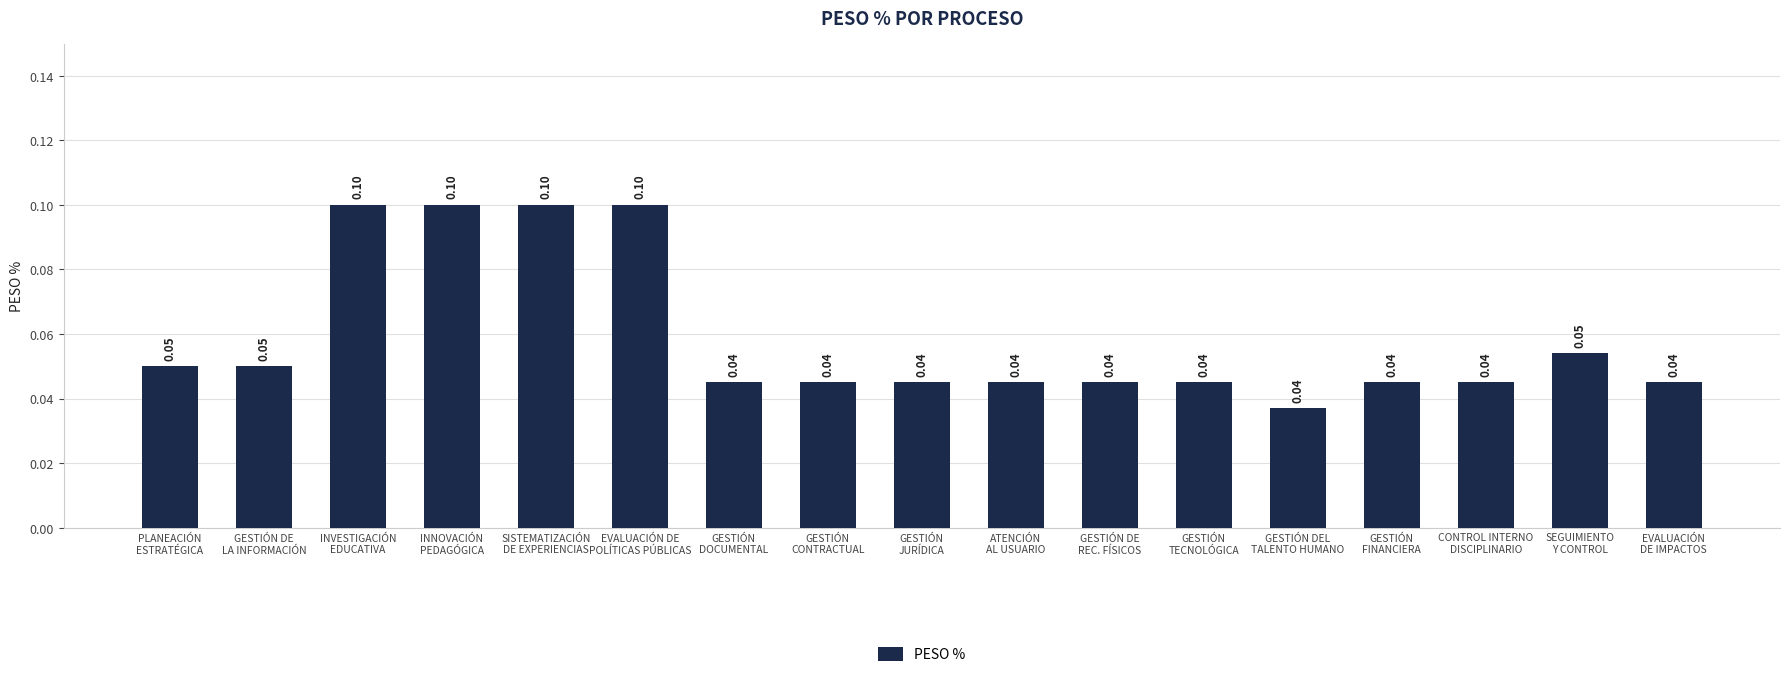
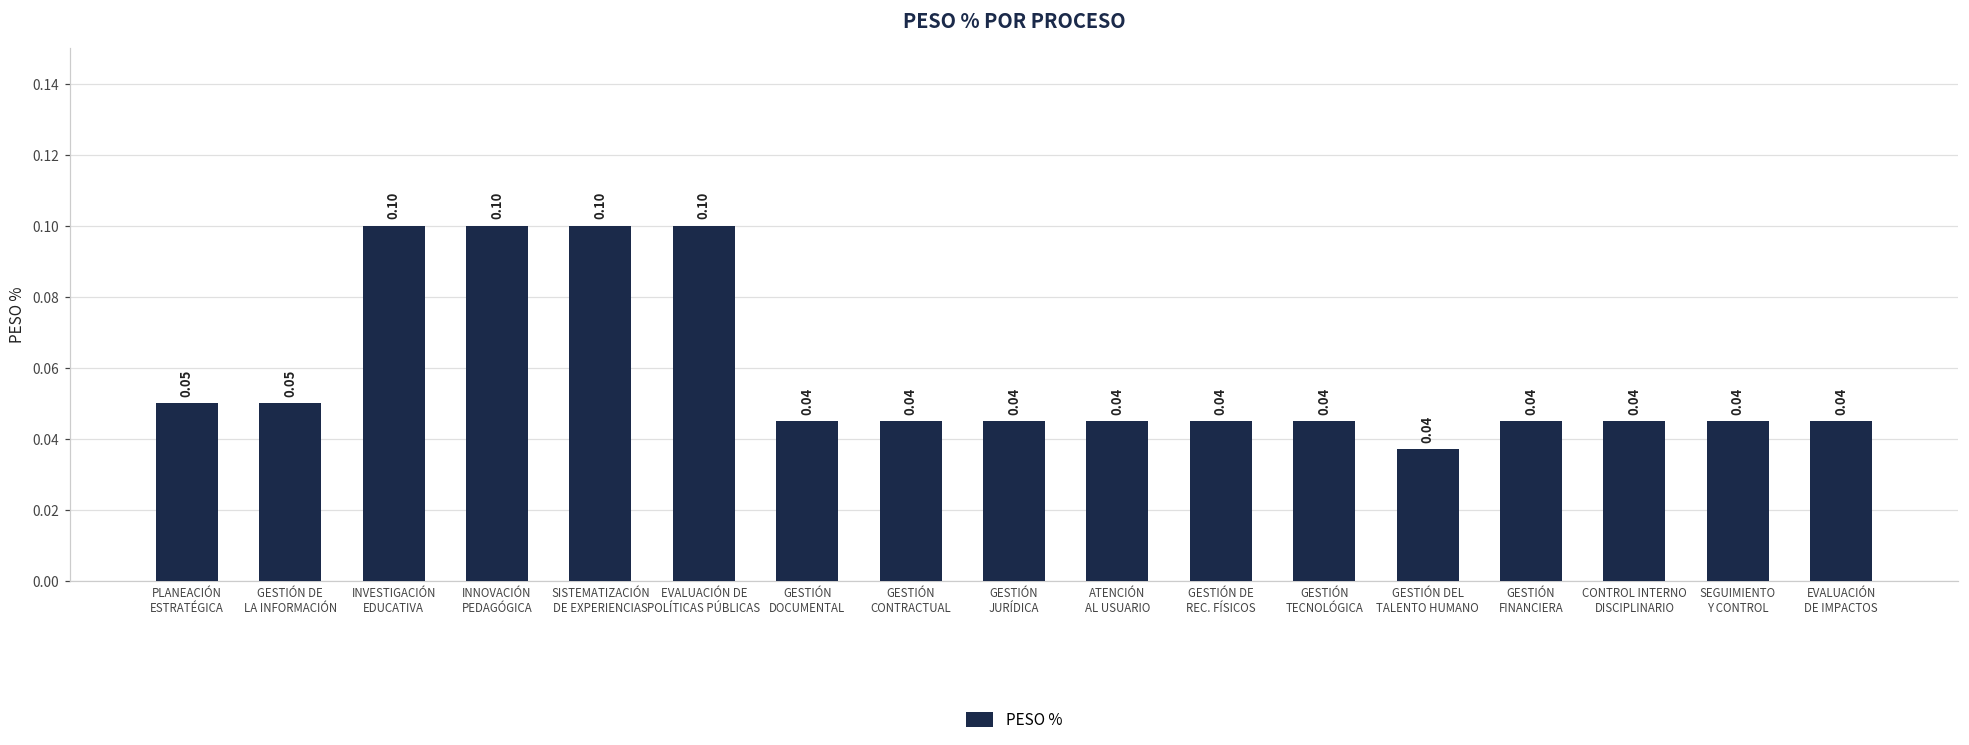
  {
    "PLANEACIÓN ESTRATÉGICA": 0.05,
    "GESTIÓN DE LA INFORMACIÓN": 0.05,
    "INVESTIGACIÓN EDUCATIVA": 0.10,
    "INNOVACIÓN PEDAGÓGICA": 0.10,
    "SISTEMATIZACIÓN DE EXPERIENCIAS": 0.10,
    "EVALUACIÓN DE POLÍTICAS PÚBLICAS": 0.10,
    "GESTIÓN DOCUMENTAL": 0.04,
    "GESTIÓN CONTRACTUAL": 0.04,
    "GESTIÓN JURÍDICA": 0.04,
    "ATENCIÓN AL USUARIO": 0.04,
    "GESTIÓN DE REC. FÍSICOS": 0.04,
    "GESTIÓN TECNOLÓGICA": 0.04,
    "GESTIÓN DEL TALENTO HUMANO": 0.04,
    "GESTIÓN FINANCIERA": 0.04,
    "CONTROL INTERNO DISCIPLINARIO": 0.04,
-   "SEGUIMIENTO Y CONTROL": 0.05,
+   "SEGUIMIENTO Y CONTROL": 0.04,
    "EVALUACIÓN DE IMPACTOS": 0.04
  }
